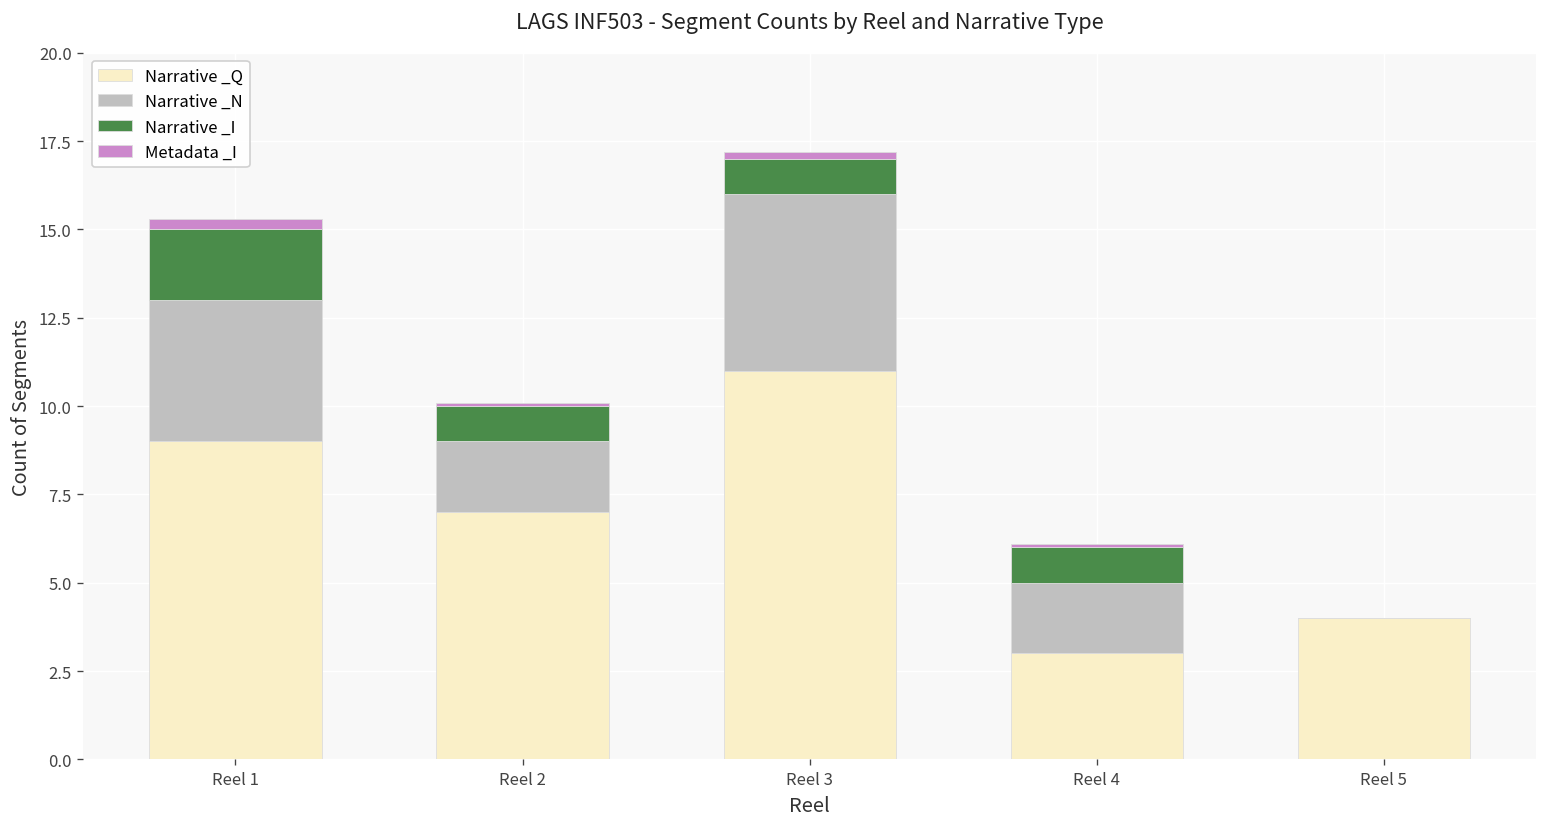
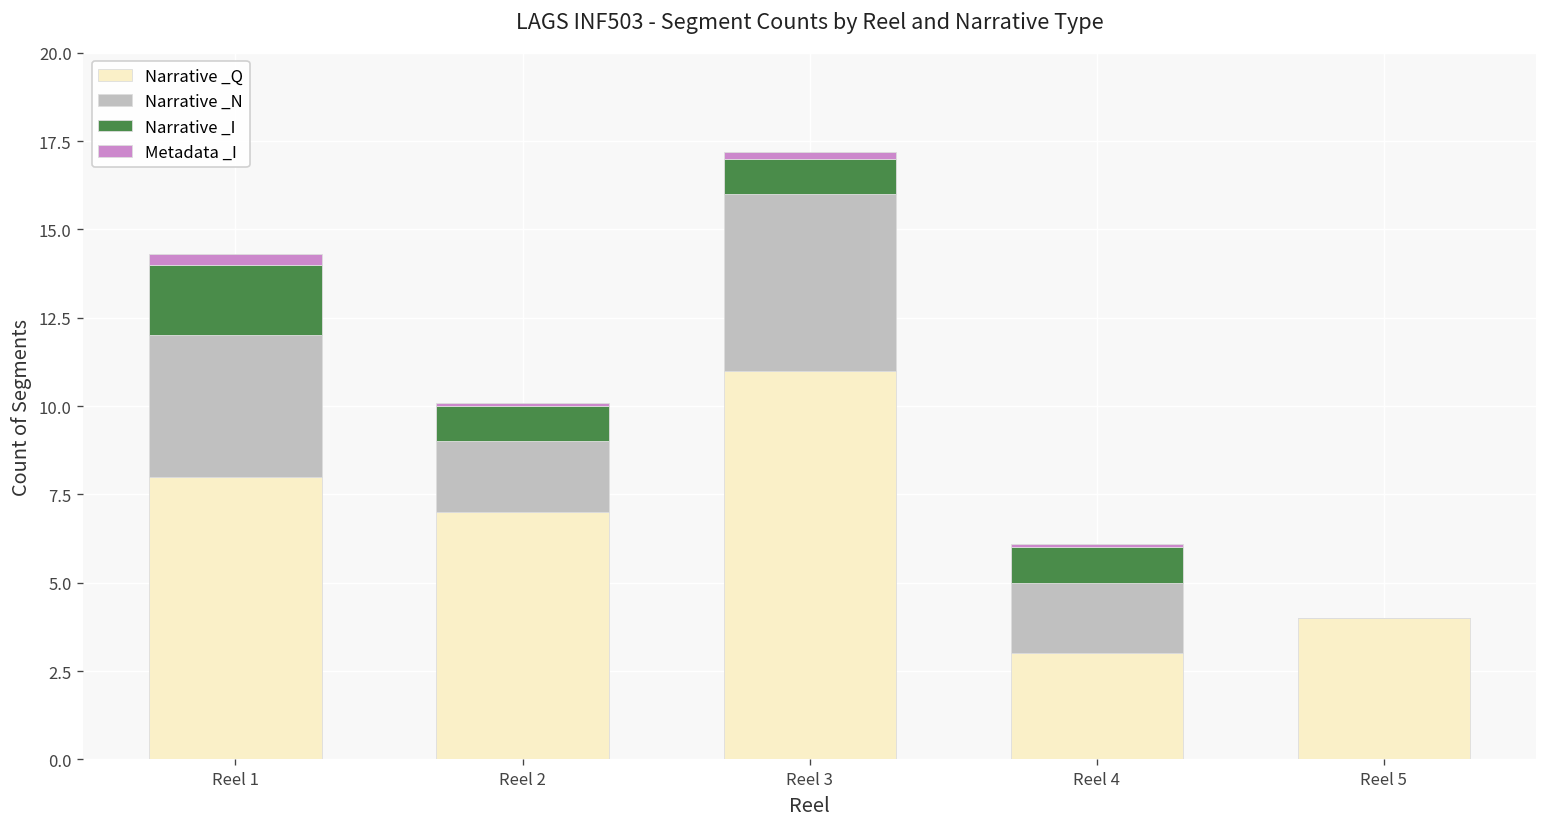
  {
    "Narrative _Q": {
-     "Reel 1": 9,
+     "Reel 1": 8,
      "Reel 2": 7,
      "Reel 3": 11,
      "Reel 4": 3,
      "Reel 5": 4
    },
    "Narrative _I": {
      "Reel 1": 2,
      "Reel 2": 1,
      "Reel 3": 1,
      "Reel 4": 1,
      "Reel 5": 0
    }
  }
